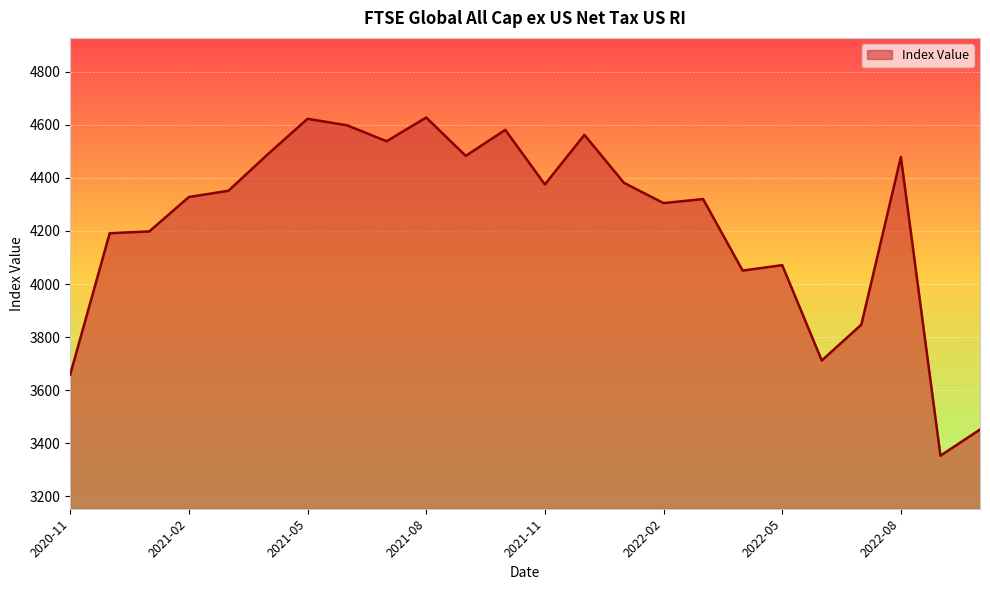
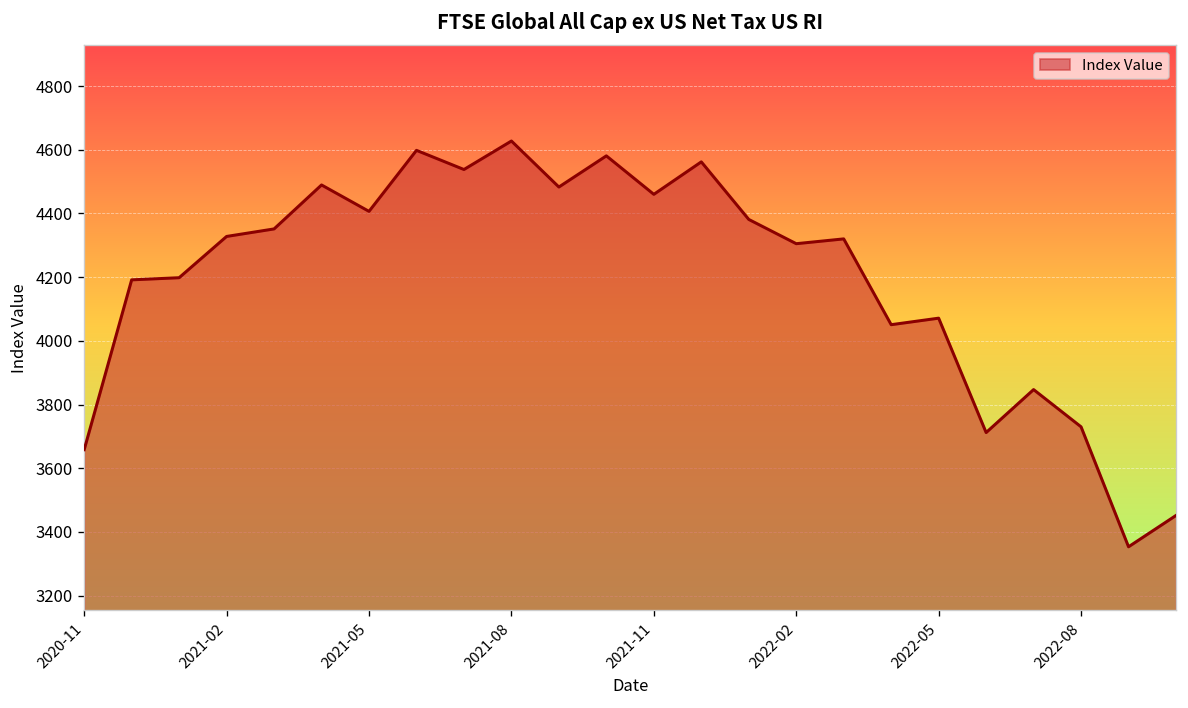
  {
    "2020-11": 3660,
    "2021-02": 4330,
-   "2021-05": 4620,
+   "2021-05": 4410,
    "2021-08": 4630,
-   "2021-11": 4380,
+   "2021-11": 4460,
    "2022-02": 4300,
    "2022-05": 4070,
-   "2022-08": 4480
+   "2022-08": 3730
  }
